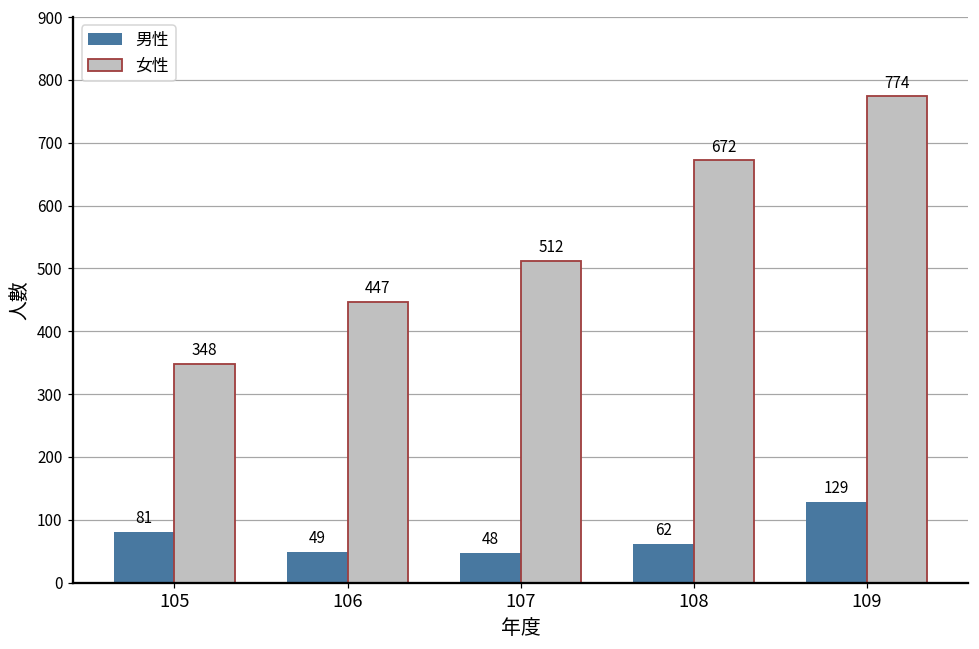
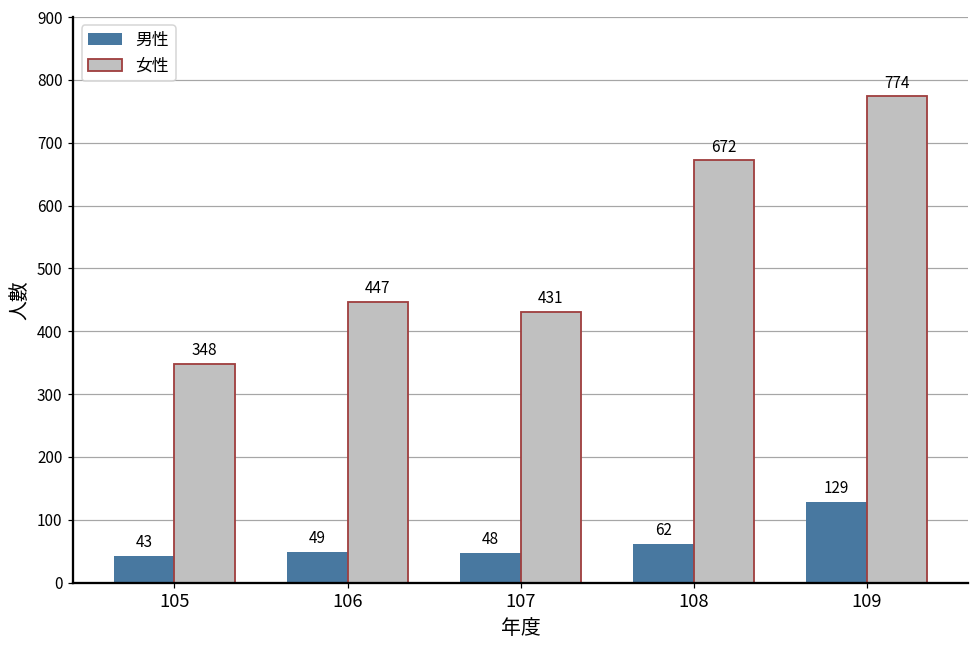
  {
    "男性": {
-     "105": 81,
+     "105": 43,
      "106": 49,
      "107": 48,
      "108": 62,
      "109": 129
    },
    "女性": {
      "105": 348,
      "106": 447,
-     "107": 512,
+     "107": 431,
      "108": 672,
      "109": 774
    }
  }
